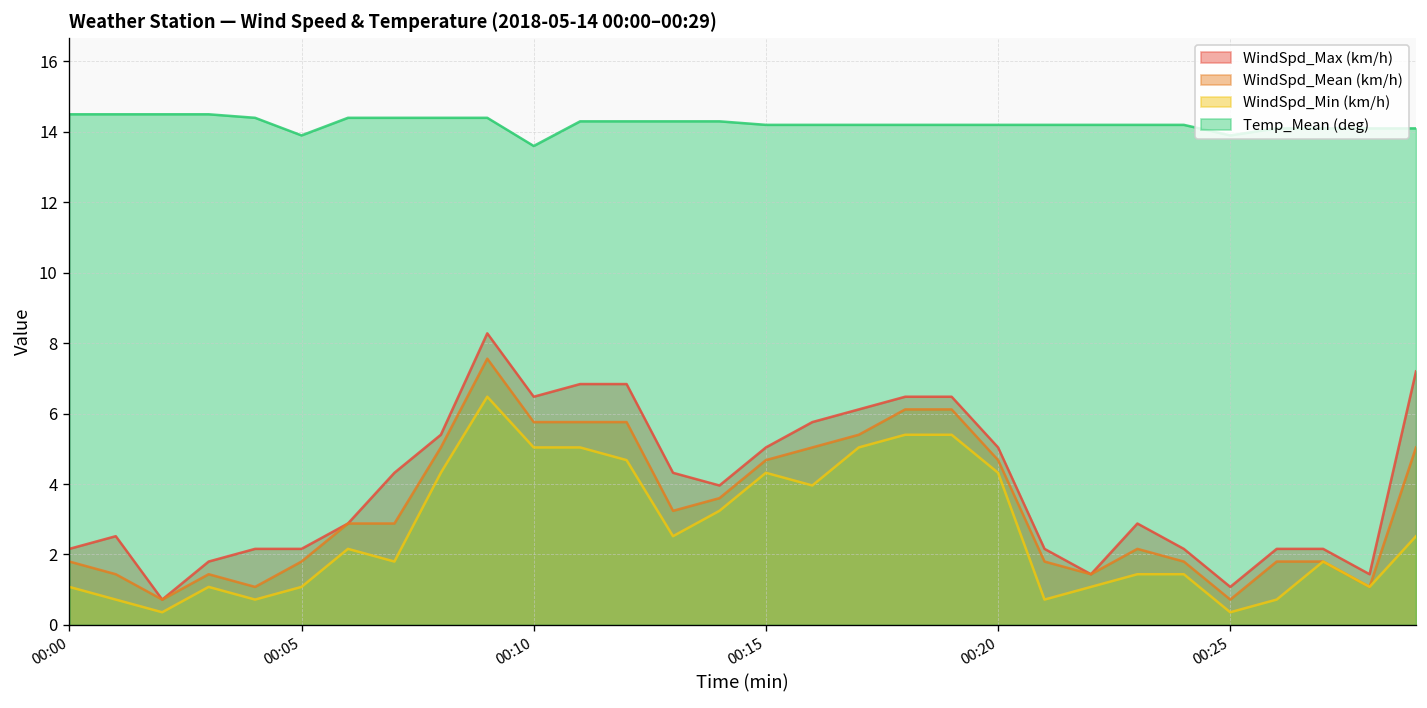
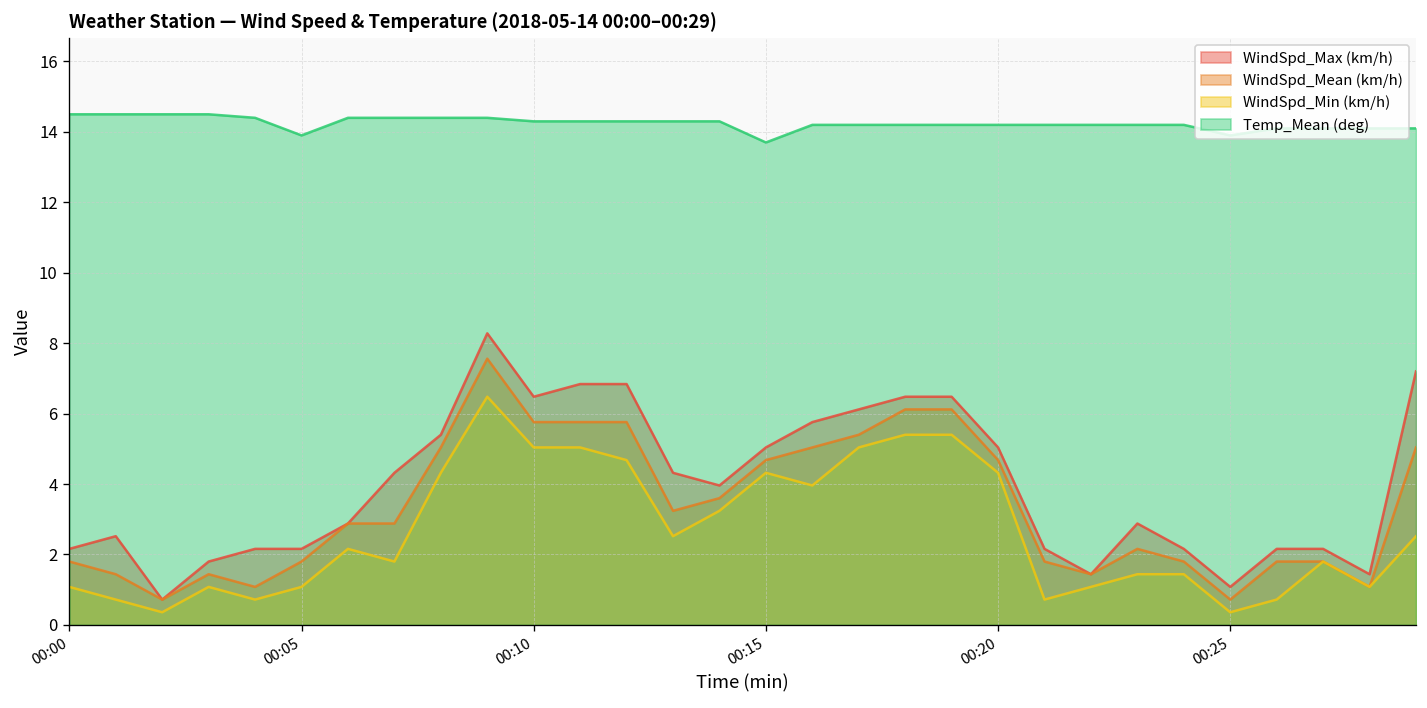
  {
    "Temp_Mean (deg)": {
      "00:00": 14.5,
      "00:05": 13.9,
-     "00:10": 13.6,
-     "00:15": 14.2,
+     "00:10": 14.3,
+     "00:15": 13.7,
      "00:20": 14.2
    }
  }
